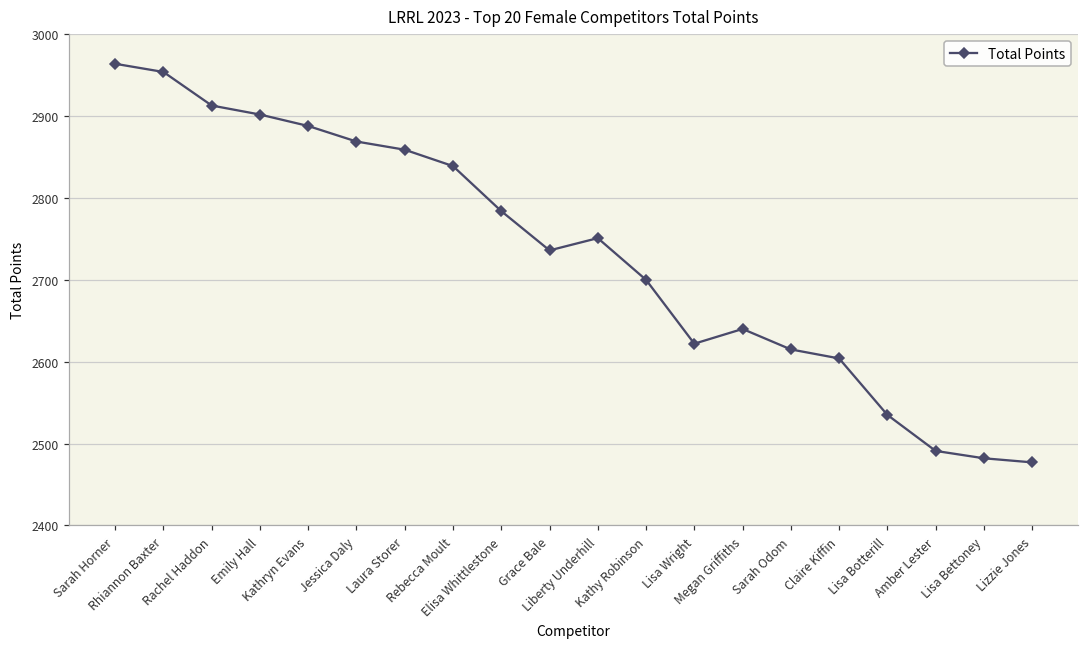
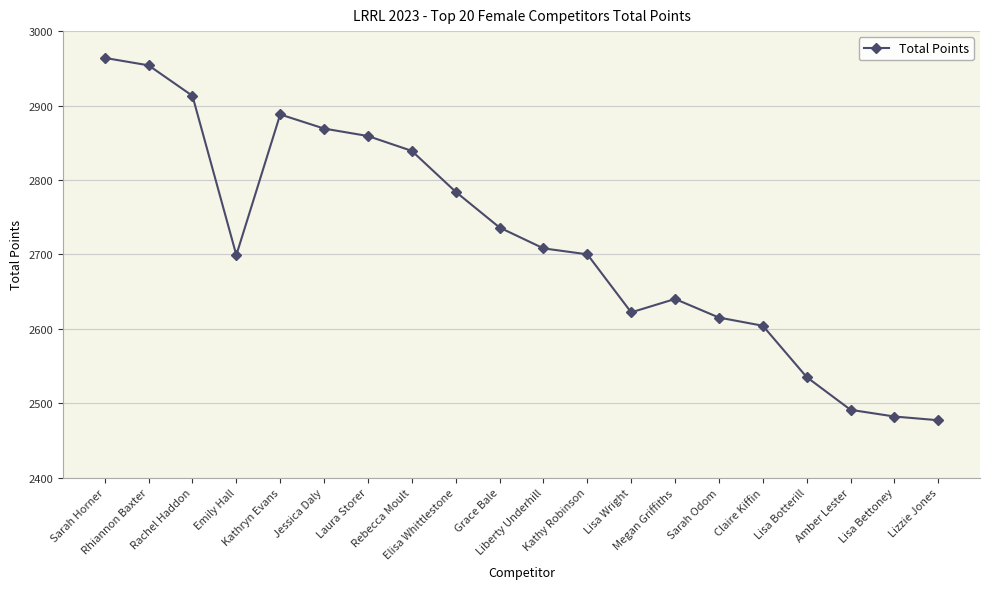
  {
    "Sarah Horner": 2960,
    "Rhiannon Baxter": 2950,
    "Rachel Haddon": 2910,
-   "Emily Hall": 2900,
+   "Emily Hall": 2700,
    "Kathryn Evans": 2890,
    "Jessica Daly": 2870,
    "Laura Storer": 2860,
    "Rebecca Moult": 2840,
    "Elisa Whittlestone": 2780,
    "Grace Bale": 2740,
-   "Liberty Underhill": 2750,
+   "Liberty Underhill": 2710,
    "Kathy Robinson": 2700,
    "Lisa Wright": 2620,
    "Megan Griffiths": 2640,
    "Sarah Odom": 2620,
    "Claire Kiffin": 2600,
    "Lisa Botterill": 2540,
    "Amber Lester": 2490,
    "Lisa Bettoney": 2480,
    "Lizzie Jones": 2480
  }
